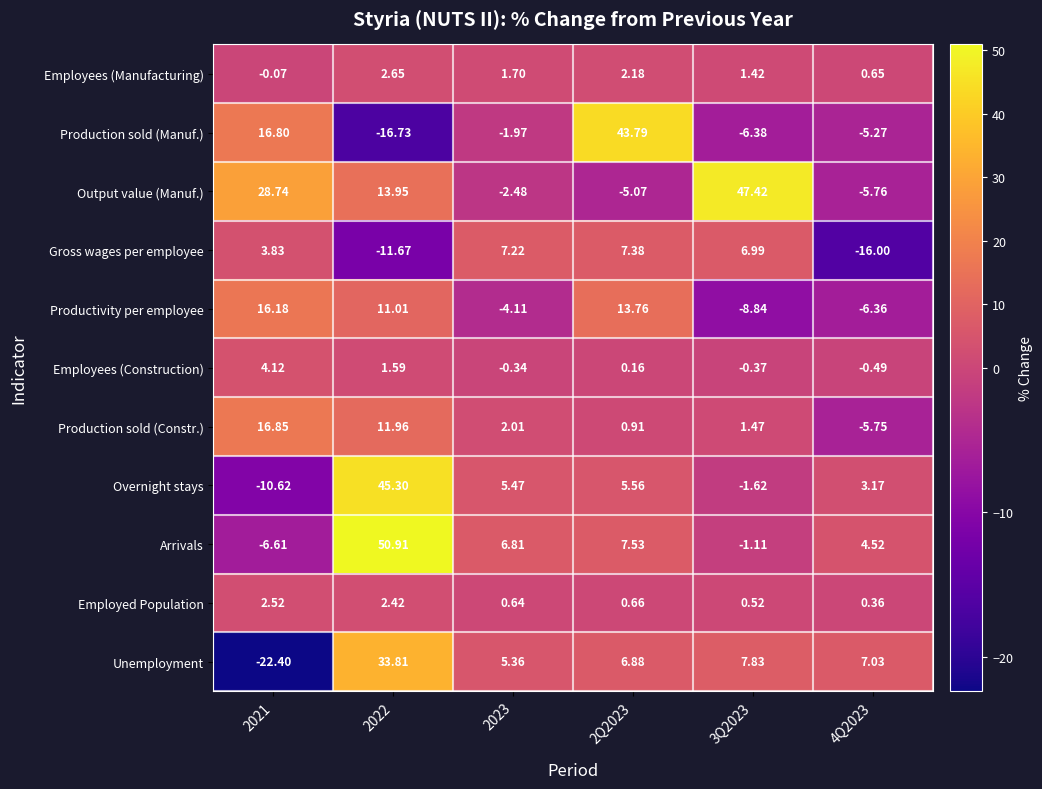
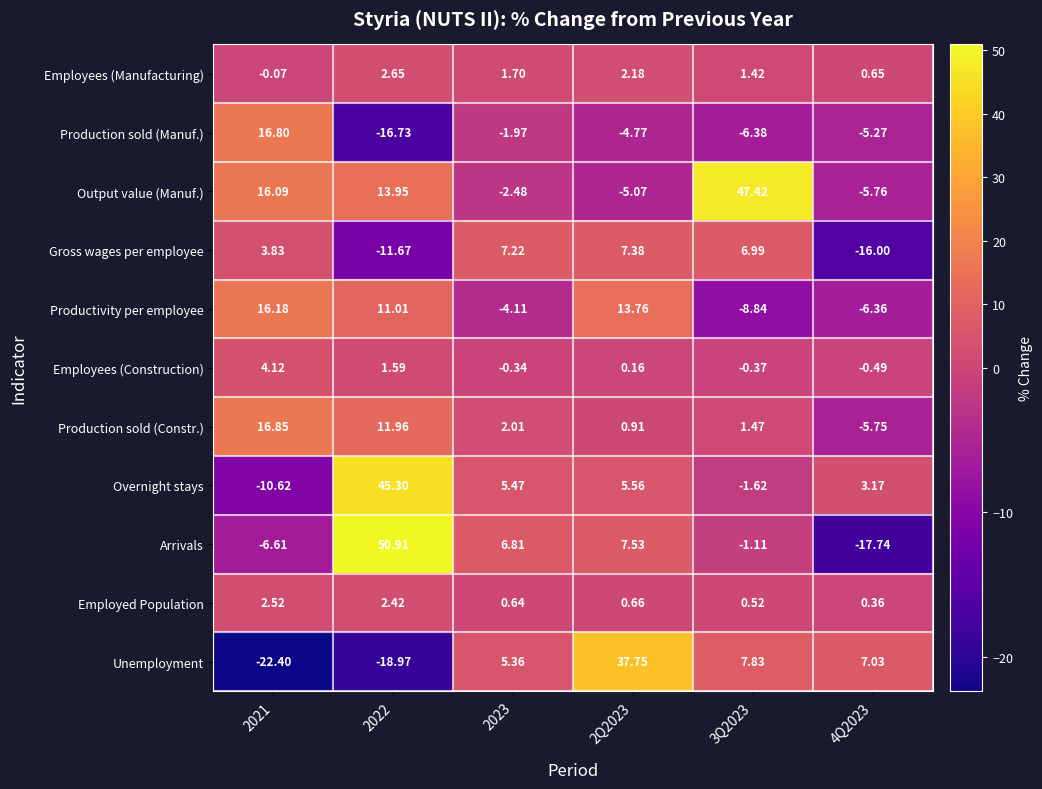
  {
    "Employees (Manufacturing)": {
      "2021": -0.07,
      "2022": 2.65,
      "2023": 1.70,
      "2Q2023": 2.18,
      "3Q2023": 1.42,
      "4Q2023": 0.65
    },
    "Production sold (Manuf.)": {
      "2021": 16.80,
      "2022": -16.73,
      "2023": -1.97,
-     "2Q2023": 43.79,
+     "2Q2023": -4.77,
      "3Q2023": -6.38,
      "4Q2023": -5.27
    },
    "Output value (Manuf.)": {
-     "2021": 28.74,
+     "2021": 16.09,
      "2022": 13.95,
      "2023": -2.48,
      "2Q2023": -5.07,
      "3Q2023": 47.42,
      "4Q2023": -5.76
    },
    "Gross wages per employee": {
      "2021": 3.83,
      "2022": -11.67,
      "2023": 7.22,
      "2Q2023": 7.38,
      "3Q2023": 6.99,
      "4Q2023": -16.00
    },
    "Productivity per employee": {
      "2021": 16.18,
      "2022": 11.01,
      "2023": -4.11,
      "2Q2023": 13.76,
      "3Q2023": -8.84,
      "4Q2023": -6.36
    },
    "Employees (Construction)": {
      "2021": 4.12,
      "2022": 1.59,
      "2023": -0.34,
      "2Q2023": 0.16,
      "3Q2023": -0.37,
      "4Q2023": -0.49
    },
    "Production sold (Constr.)": {
      "2021": 16.85,
      "2022": 11.96,
      "2023": 2.01,
      "2Q2023": 0.91,
      "3Q2023": 1.47,
      "4Q2023": -5.75
    },
    "Overnight stays": {
      "2021": -10.62,
      "2022": 45.30,
      "2023": 5.47,
      "2Q2023": 5.56,
      "3Q2023": -1.62,
      "4Q2023": 3.17
    },
    "Arrivals": {
      "2021": -6.61,
      "2022": 50.91,
      "2023": 6.81,
      "2Q2023": 7.53,
      "3Q2023": -1.11,
-     "4Q2023": 4.52
+     "4Q2023": -17.74
    },
    "Employed Population": {
      "2021": 2.52,
      "2022": 2.42,
      "2023": 0.64,
      "2Q2023": 0.66,
      "3Q2023": 0.52,
      "4Q2023": 0.36
    },
    "Unemployment": {
      "2021": -22.40,
-     "2022": 33.81,
+     "2022": -18.97,
      "2023": 5.36,
-     "2Q2023": 6.88,
+     "2Q2023": 37.75,
      "3Q2023": 7.83,
      "4Q2023": 7.03
    }
  }
